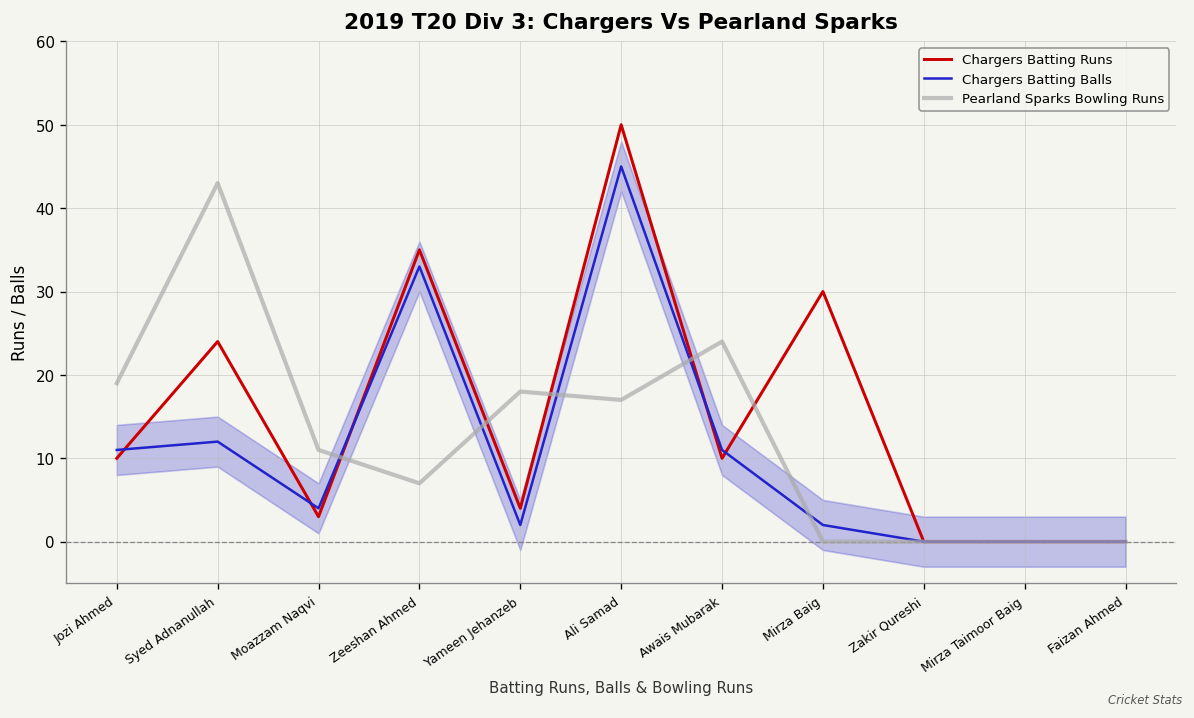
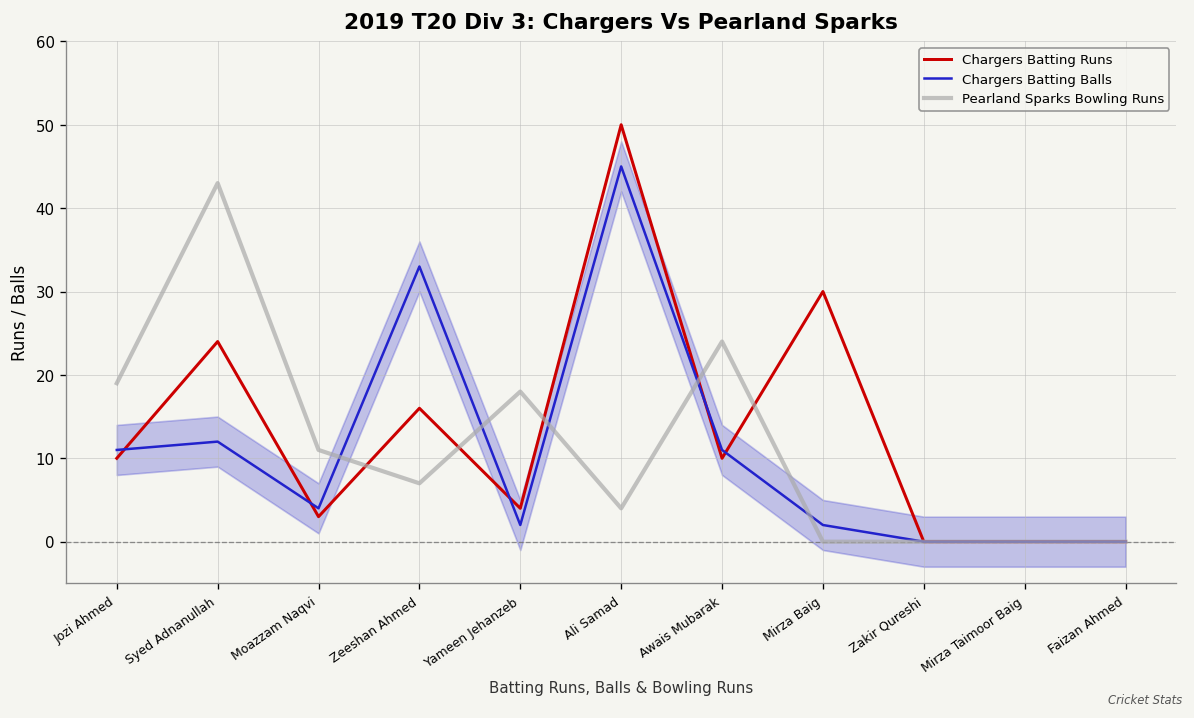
  {
    "Chargers Batting Runs": {
      "Jozi Ahmed": 10,
      "Syed Adnanullah": 24,
      "Moazzam Naqvi": 3,
-     "Zeeshan Ahmed": 35,
+     "Zeeshan Ahmed": 16,
      "Yameen Jehanzeb": 4,
      "Ali Samad": 50,
      "Awais Mubarak": 10,
      "Mirza Baig": 30
    },
    "Pearland Sparks Bowling Runs": {
      "Jozi Ahmed": 19,
      "Syed Adnanullah": 43,
      "Moazzam Naqvi": 11,
      "Zeeshan Ahmed": 7,
      "Yameen Jehanzeb": 18,
-     "Ali Samad": 17,
+     "Ali Samad": 4,
      "Awais Mubarak": 24,
      "Mirza Baig": 0
    }
  }
